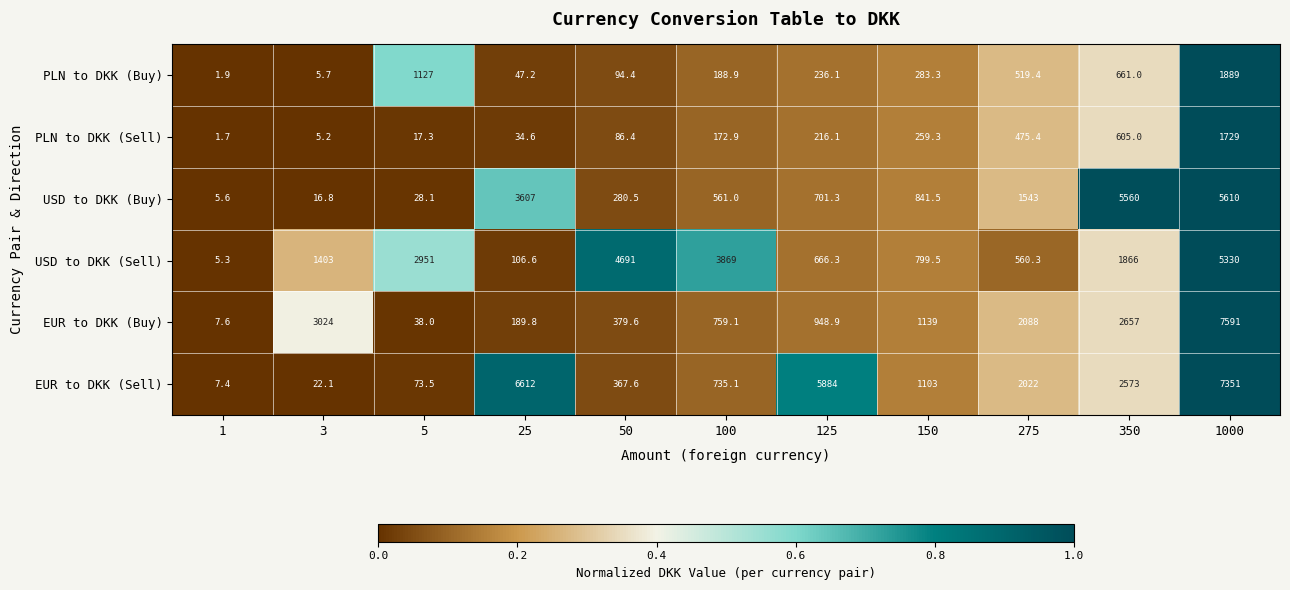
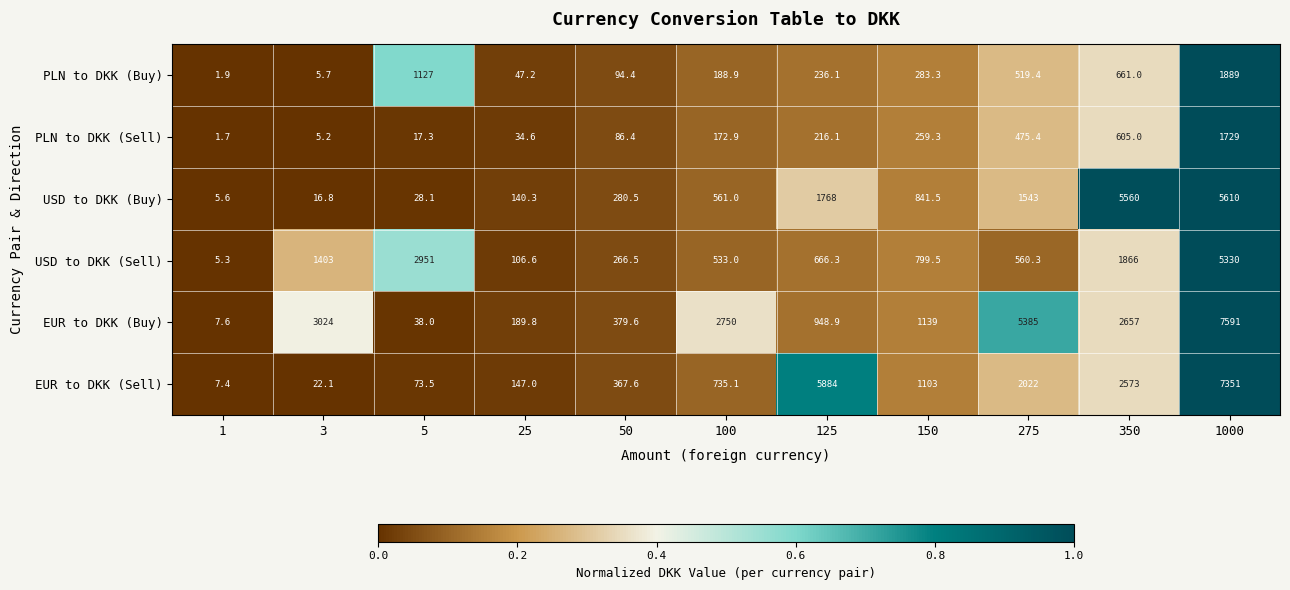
  {
    "PLN to DKK (Buy)": {
      "1": 1.9,
      "3": 5.7,
      "5": 1127,
      "25": 47.2,
      "50": 94.4,
      "100": 188.9,
      "125": 236.1,
      "150": 283.3,
      "275": 519.4,
      "350": 661.0,
      "1000": 1889
    },
    "PLN to DKK (Sell)": {
      "1": 1.7,
      "3": 5.2,
      "5": 17.3,
      "25": 34.6,
      "50": 86.4,
      "100": 172.9,
      "125": 216.1,
      "150": 259.3,
      "275": 475.4,
      "350": 605.0,
      "1000": 1729
    },
    "USD to DKK (Buy)": {
      "1": 5.6,
      "3": 16.8,
      "5": 28.1,
-     "25": 3607,
+     "25": 140.3,
      "50": 280.5,
      "100": 561.0,
-     "125": 701.3,
+     "125": 1768,
      "150": 841.5,
      "275": 1543,
      "350": 5560,
      "1000": 5610
    },
    "USD to DKK (Sell)": {
      "1": 5.3,
      "3": 1403,
      "5": 2951,
      "25": 106.6,
-     "50": 4691,
-     "100": 3869,
+     "50": 266.5,
+     "100": 533.0,
      "125": 666.3,
      "150": 799.5,
      "275": 560.3,
      "350": 1866,
      "1000": 5330
    },
    "EUR to DKK (Buy)": {
      "1": 7.6,
      "3": 3024,
      "5": 38.0,
      "25": 189.8,
      "50": 379.6,
-     "100": 759.1,
+     "100": 2750,
      "125": 948.9,
      "150": 1139,
-     "275": 2088,
+     "275": 5385,
      "350": 2657,
      "1000": 7591
    },
    "EUR to DKK (Sell)": {
      "1": 7.4,
      "3": 22.1,
      "5": 73.5,
-     "25": 6612,
+     "25": 147.0,
      "50": 367.6,
      "100": 735.1,
      "125": 5884,
      "150": 1103,
      "275": 2022,
      "350": 2573,
      "1000": 7351
    }
  }
